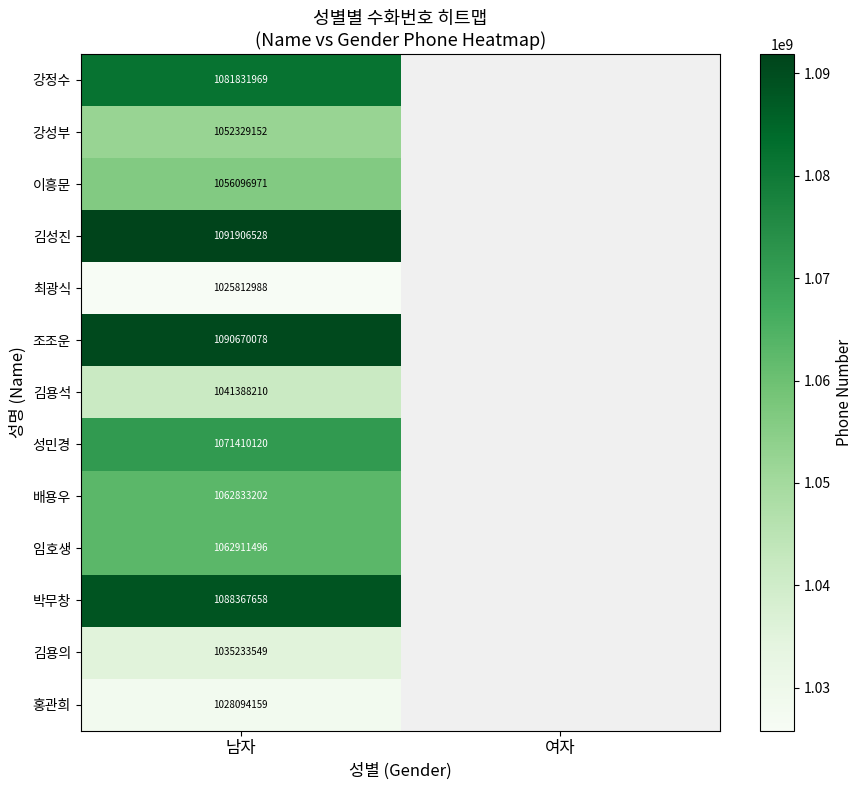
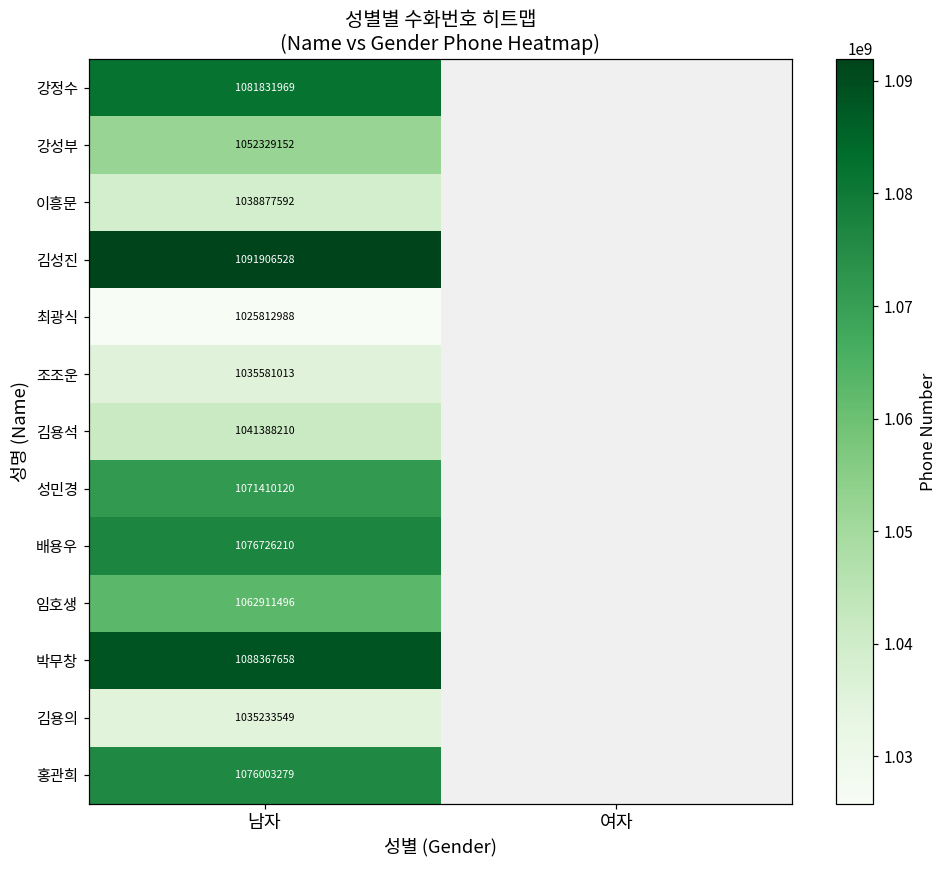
  {
    "강정수": {
      "남자": 1081831969
    },
    "강성부": {
      "남자": 1052329152
    },
    "이흥문": {
-     "남자": 1056096971
+     "남자": 1038877592
    },
    "김성진": {
      "남자": 1091906528
    },
    "최광식": {
      "남자": 1025812988
    },
    "조조운": {
-     "남자": 1090670078
+     "남자": 1035581013
    },
    "김용석": {
      "남자": 1041388210
    },
    "성민경": {
      "남자": 1071410120
    },
    "배용우": {
-     "남자": 1062833202
+     "남자": 1076726210
    },
    "임호생": {
      "남자": 1062911496
    },
    "박무창": {
      "남자": 1088367658
    },
    "김용의": {
      "남자": 1035233549
    },
    "홍관희": {
-     "남자": 1028094159
+     "남자": 1076003279
    }
  }
